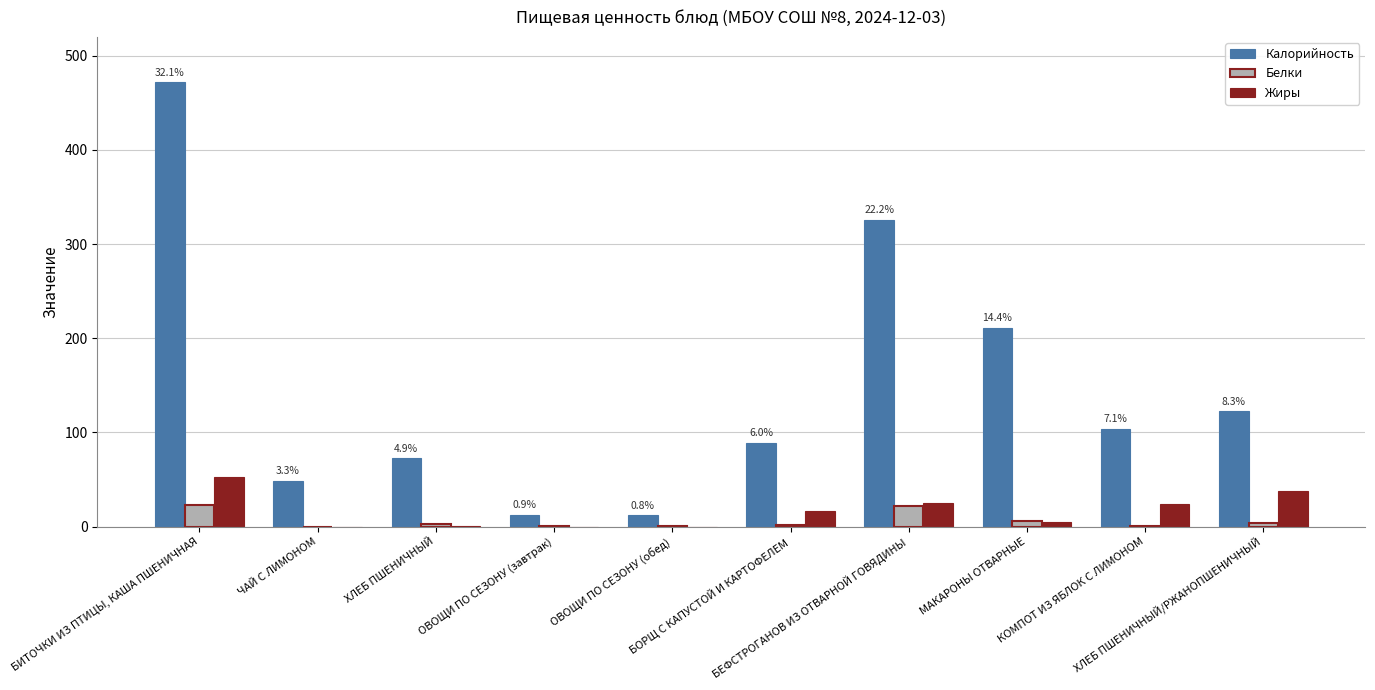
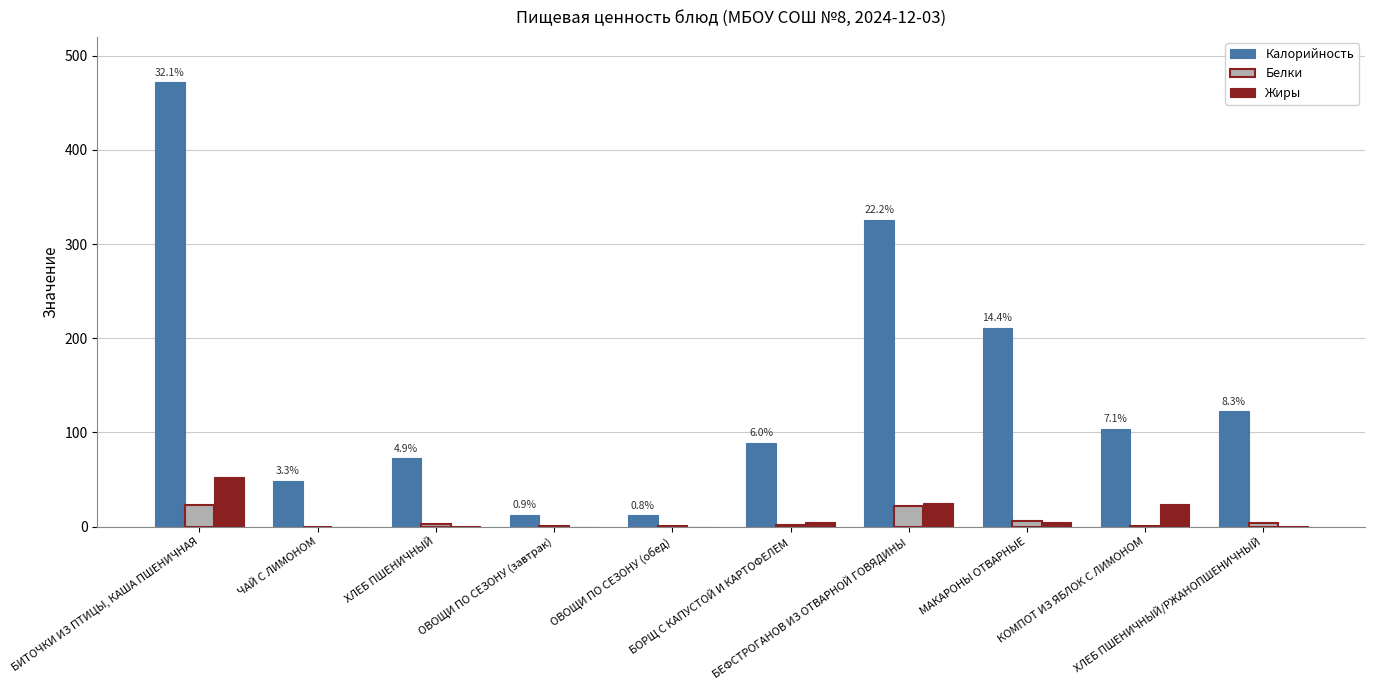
  {
    "Белки": {
      "БИТОЧКИ ИЗ ПТИЦЫ, КАША ПШЕНИЧНАЯ": 20,
      "БЕФСТРОГАНОВ ИЗ ОТВАРНОЙ ГОВЯДИНЫ": 20,
      "МАКАРОНЫ ОТВАРНЫЕ": 10,
      "ХЛЕБ ПШЕНИЧНЫЙ/РЖАНОПШЕНИЧНЫЙ": 0
    },
    "Жиры": {
      "БИТОЧКИ ИЗ ПТИЦЫ, КАША ПШЕНИЧНАЯ": 50,
      "ЧАЙ С ЛИМОНОМ": 0,
-     "БОРЩ С КАПУСТОЙ И КАРТОФЕЛЕМ": 20,
+     "БОРЩ С КАПУСТОЙ И КАРТОФЕЛЕМ": 10,
      "БЕФСТРОГАНОВ ИЗ ОТВАРНОЙ ГОВЯДИНЫ": 30,
      "МАКАРОНЫ ОТВАРНЫЕ": 10,
      "КОМПОТ ИЗ ЯБЛОК С ЛИМОНОМ": 20,
-     "ХЛЕБ ПШЕНИЧНЫЙ/РЖАНОПШЕНИЧНЫЙ": 40
+     "ХЛЕБ ПШЕНИЧНЫЙ/РЖАНОПШЕНИЧНЫЙ": 0
    }
  }
